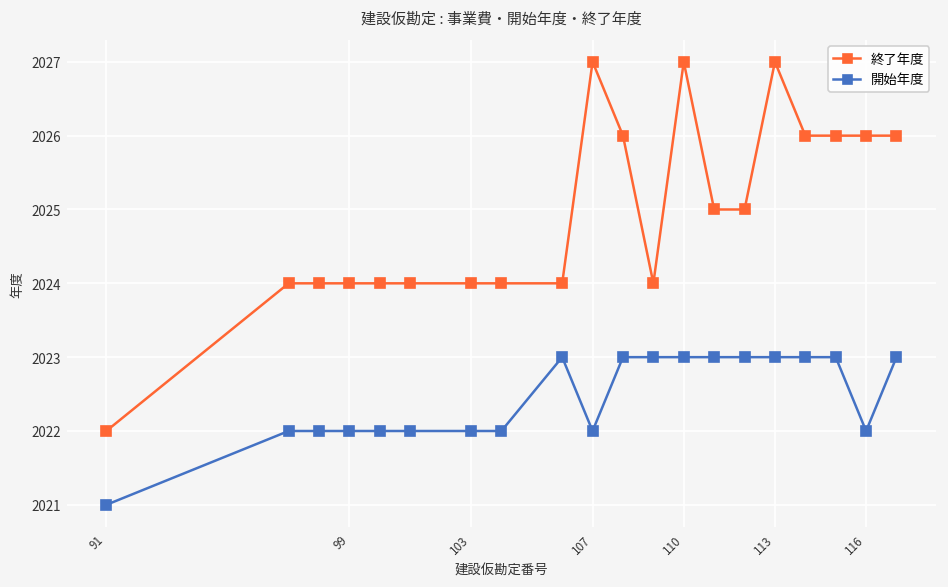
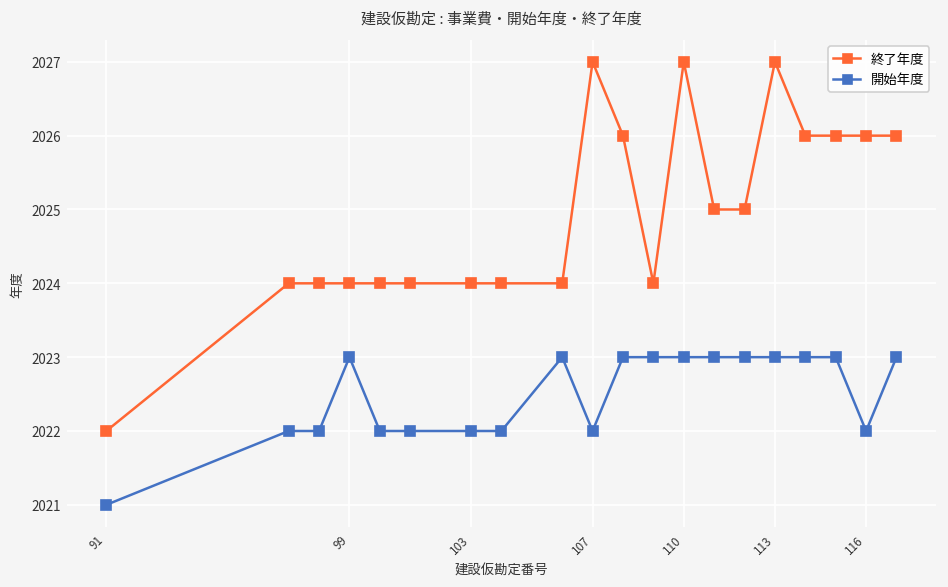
  {
    "終了年度": {
      "91": 2022,
      "99": 2024,
      "103": 2024,
      "107": 2027,
      "110": 2027,
      "113": 2027,
      "116": 2026
    },
    "開始年度": {
      "91": 2021,
-     "99": 2022,
+     "99": 2023,
      "103": 2022,
      "107": 2022,
      "110": 2023,
      "113": 2023,
      "116": 2022
    }
  }
